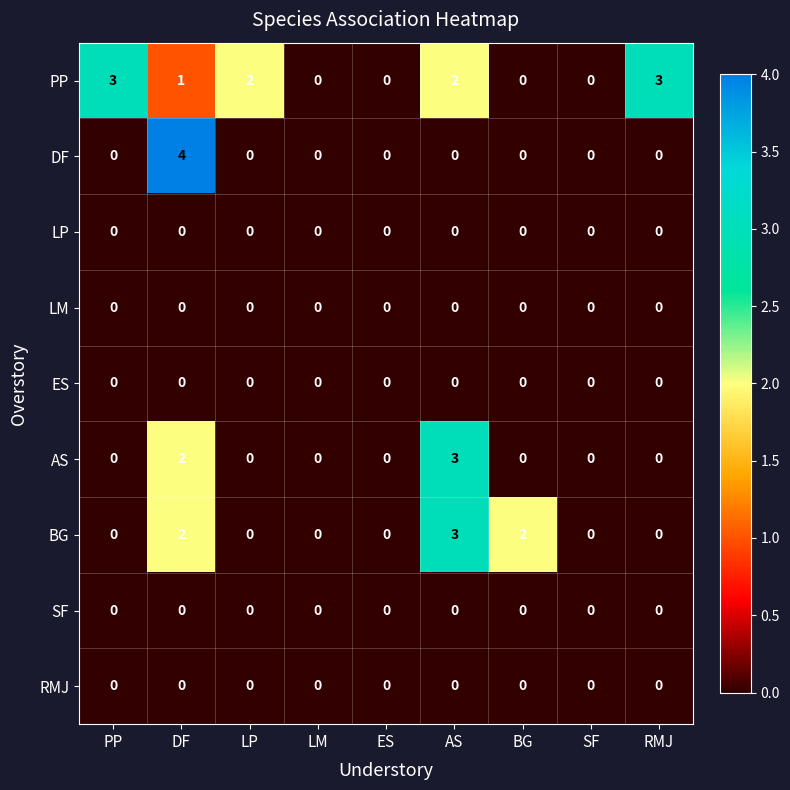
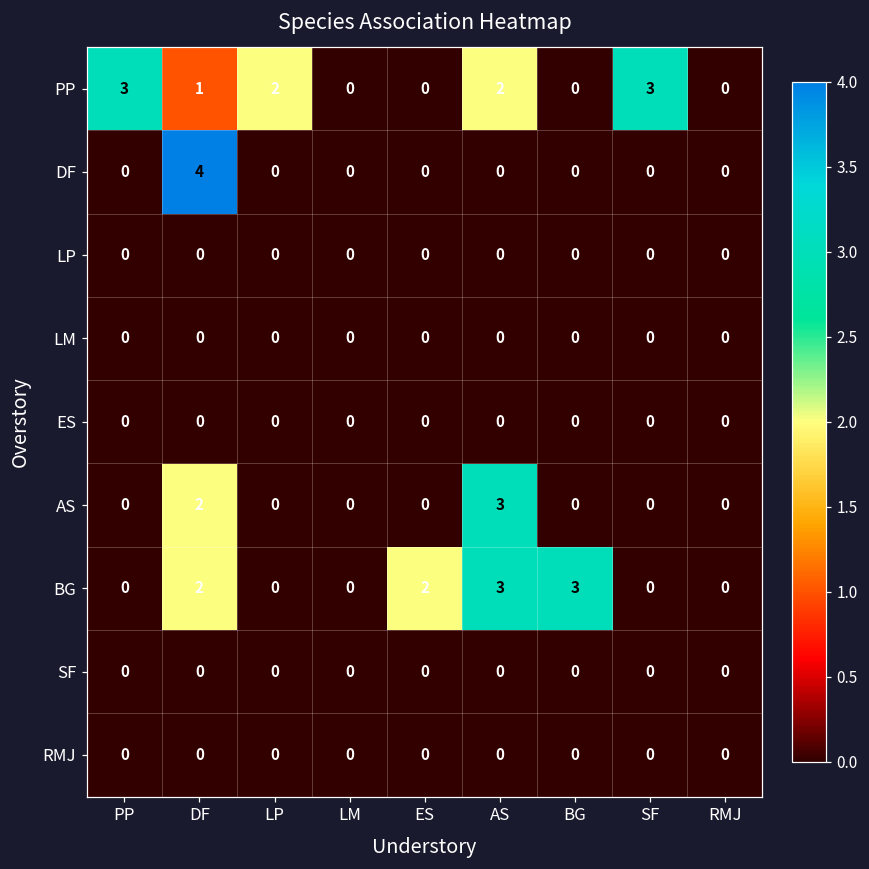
  {
    "PP": {
      "PP": 3,
      "DF": 1,
      "LP": 2,
      "LM": 0,
      "ES": 0,
      "AS": 2,
      "BG": 0,
-     "SF": 0,
-     "RMJ": 3
+     "SF": 3,
+     "RMJ": 0
    },
    "DF": {
      "PP": 0,
      "DF": 4,
      "LP": 0,
      "LM": 0,
      "ES": 0,
      "AS": 0,
      "BG": 0,
      "SF": 0,
      "RMJ": 0
    },
    "LP": {
      "PP": 0,
      "DF": 0,
      "LP": 0,
      "LM": 0,
      "ES": 0,
      "AS": 0,
      "BG": 0,
      "SF": 0,
      "RMJ": 0
    },
    "LM": {
      "PP": 0,
      "DF": 0,
      "LP": 0,
      "LM": 0,
      "ES": 0,
      "AS": 0,
      "BG": 0,
      "SF": 0,
      "RMJ": 0
    },
    "ES": {
      "PP": 0,
      "DF": 0,
      "LP": 0,
      "LM": 0,
      "ES": 0,
      "AS": 0,
      "BG": 0,
      "SF": 0,
      "RMJ": 0
    },
    "AS": {
      "PP": 0,
      "DF": 2,
      "LP": 0,
      "LM": 0,
      "ES": 0,
      "AS": 3,
      "BG": 0,
      "SF": 0,
      "RMJ": 0
    },
    "BG": {
      "PP": 0,
      "DF": 2,
      "LP": 0,
      "LM": 0,
-     "ES": 0,
+     "ES": 2,
      "AS": 3,
-     "BG": 2,
+     "BG": 3,
      "SF": 0,
      "RMJ": 0
    },
    "SF": {
      "PP": 0,
      "DF": 0,
      "LP": 0,
      "LM": 0,
      "ES": 0,
      "AS": 0,
      "BG": 0,
      "SF": 0,
      "RMJ": 0
    },
    "RMJ": {
      "PP": 0,
      "DF": 0,
      "LP": 0,
      "LM": 0,
      "ES": 0,
      "AS": 0,
      "BG": 0,
      "SF": 0,
      "RMJ": 0
    }
  }
